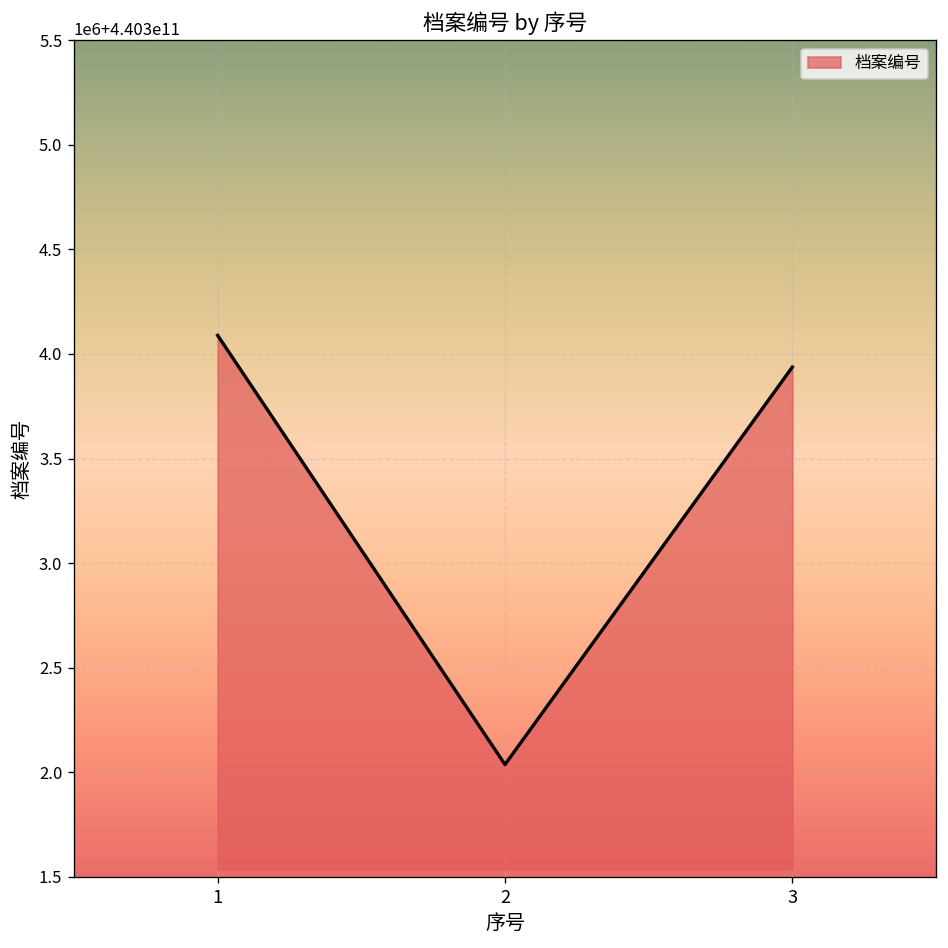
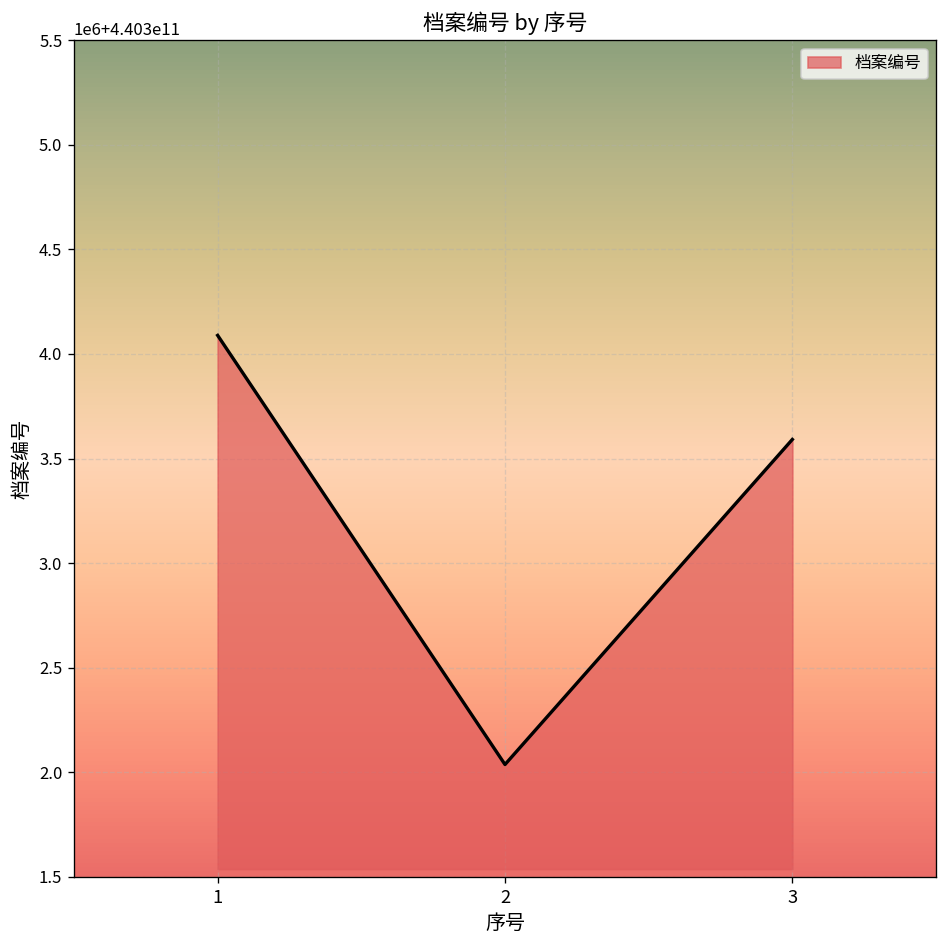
  {
    "1": 440304090000,
    "2": 440302040000,
-   "3": 440303940000
+   "3": 440303590000
  }
